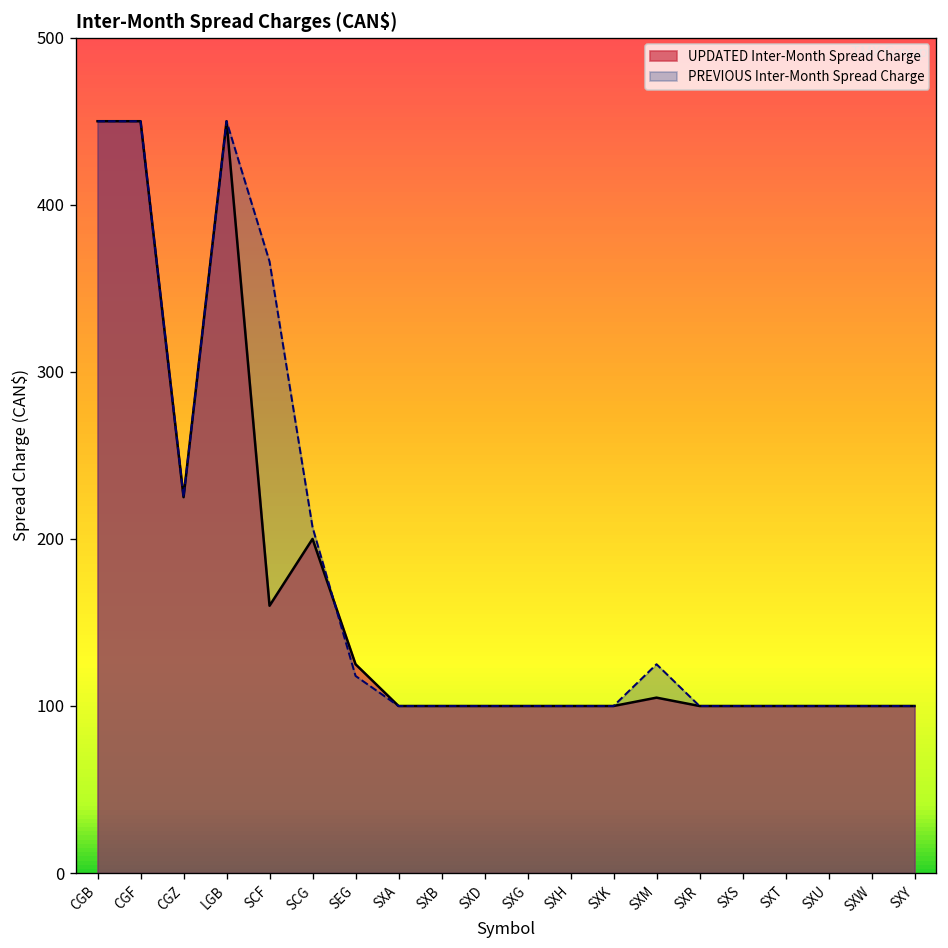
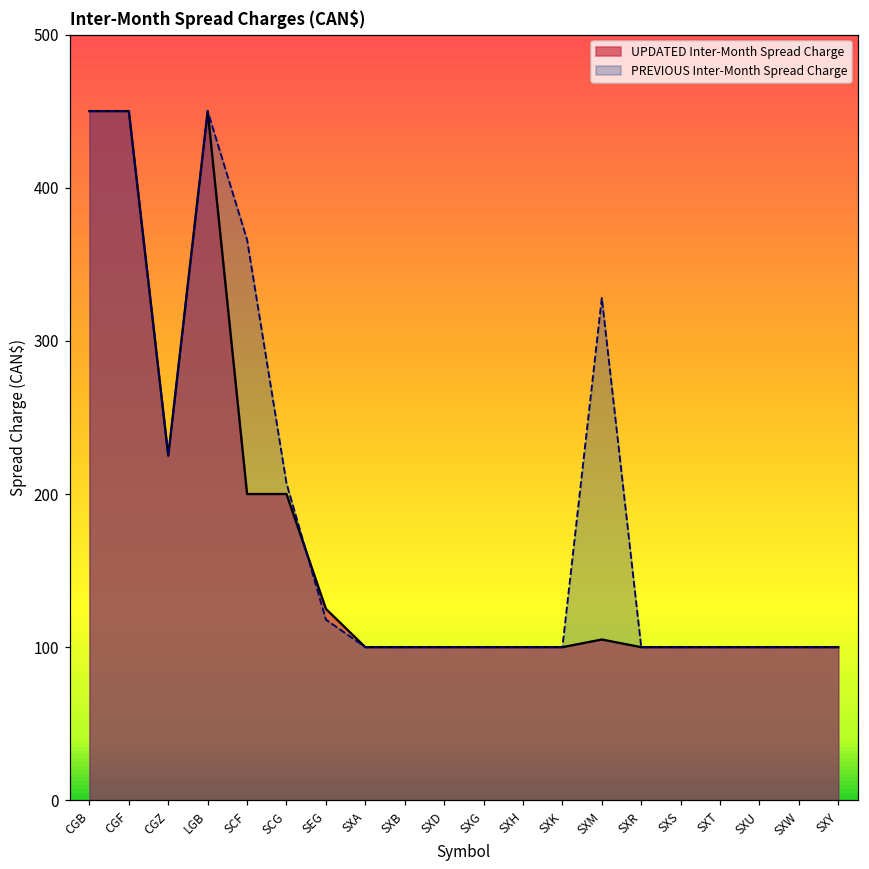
  {
    "UPDATED Inter-Month Spread Charge": {
-     "SCF": 160,
+     "SCF": 200,
      "SCG": 200,
      "SEG": 125,
      "SXM": 105
    },
    "PREVIOUS Inter-Month Spread Charge": {
      "SCF": 366,
      "SCG": 207,
      "SEG": 118,
-     "SXM": 125
+     "SXM": 328
    }
  }
